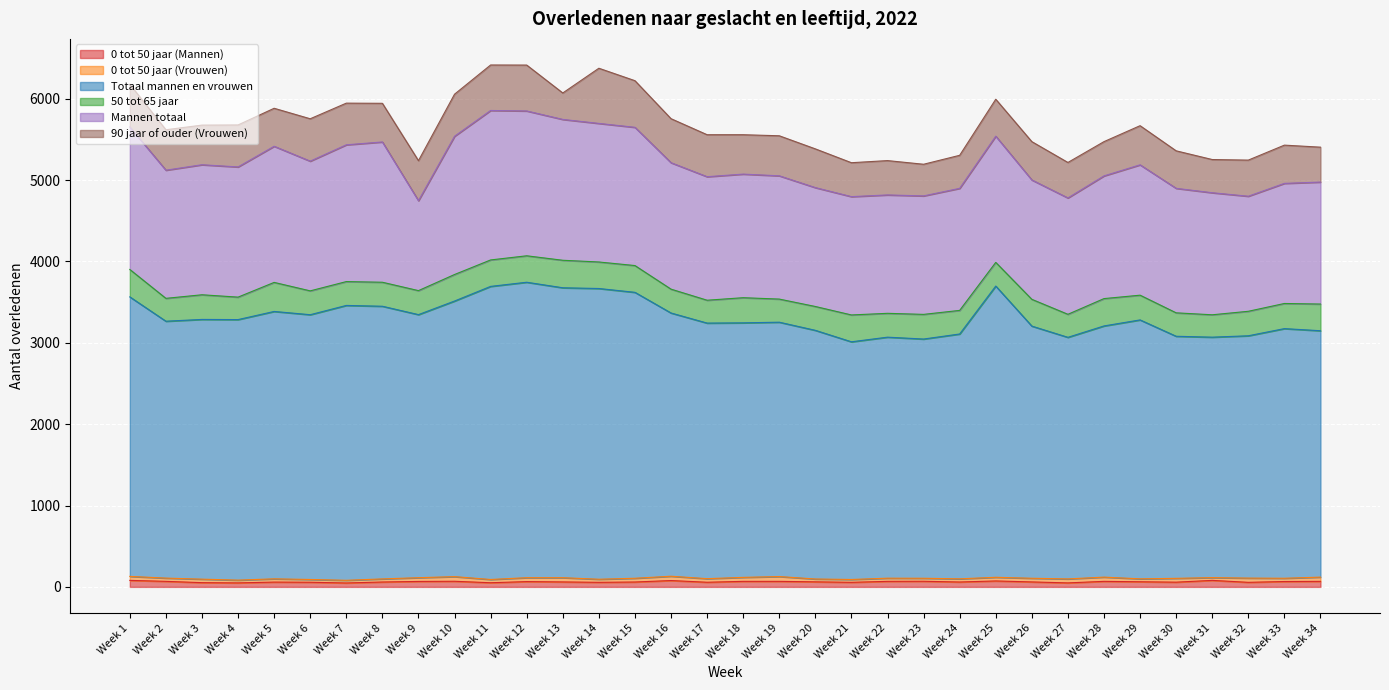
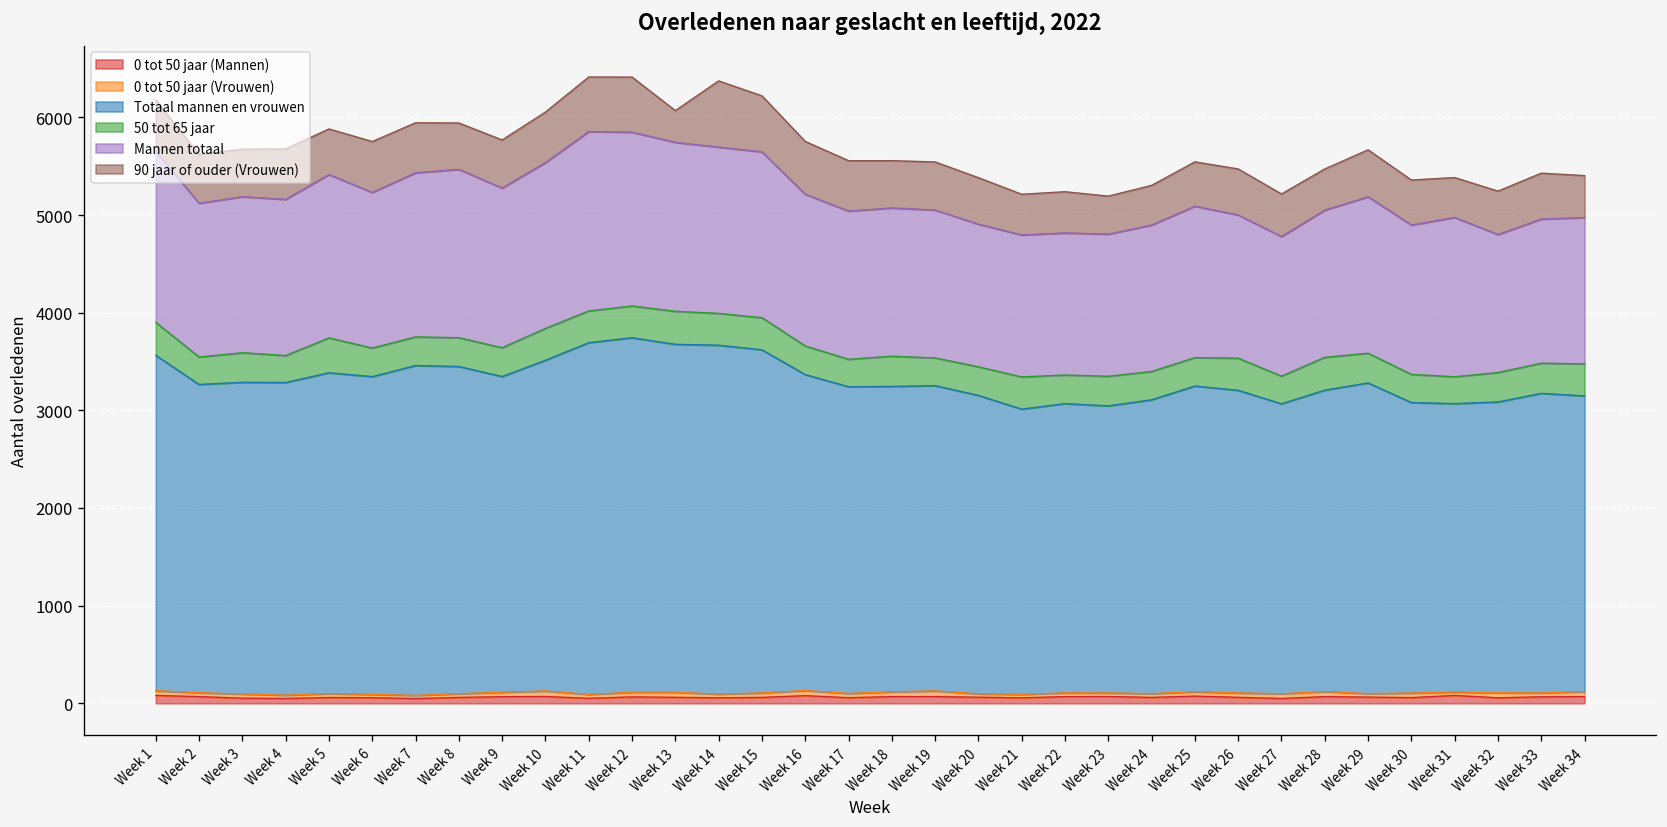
  {
    "0 tot 50 jaar (Mannen)": {
      "Week 1": 100,
      "Week 2": 100,
      "Week 3": 100,
      "Week 4": 0,
      "Week 5": 100,
      "Week 6": 100,
      "Week 7": 0,
      "Week 8": 100,
      "Week 9": 100,
      "Week 10": 100,
      "Week 11": 100,
      "Week 12": 100,
      "Week 13": 100,
      "Week 14": 100,
      "Week 15": 100,
      "Week 16": 100,
      "Week 17": 100,
      "Week 18": 100,
      "Week 19": 100,
      "Week 20": 100,
      "Week 21": 100,
      "Week 22": 100,
      "Week 23": 100,
      "Week 24": 100,
      "Week 25": 100,
      "Week 26": 100,
      "Week 27": 0,
      "Week 28": 100,
      "Week 29": 100,
      "Week 30": 100,
      "Week 31": 100,
      "Week 32": 100,
      "Week 33": 100,
      "Week 34": 100
    },
    "0 tot 50 jaar (Vrouwen)": {
      "Week 1": 0,
      "Week 2": 0,
      "Week 3": 0,
      "Week 4": 0,
      "Week 5": 0,
      "Week 6": 0,
      "Week 7": 0,
      "Week 8": 0,
      "Week 9": 0,
      "Week 10": 100,
      "Week 11": 0,
      "Week 12": 0,
      "Week 13": 100,
      "Week 14": 0,
      "Week 15": 0,
      "Week 16": 100,
      "Week 17": 0,
      "Week 18": 0,
      "Week 19": 100,
      "Week 20": 0,
      "Week 21": 0,
      "Week 22": 0,
      "Week 23": 0,
      "Week 24": 0,
      "Week 25": 0,
      "Week 26": 0,
      "Week 27": 0,
      "Week 28": 100,
      "Week 29": 0,
      "Week 30": 0,
      "Week 31": 0,
      "Week 32": 100,
      "Week 33": 0,
      "Week 34": 100
    },
    "Totaal mannen en vrouwen": {
      "Week 1": 3400,
      "Week 2": 3200,
      "Week 3": 3200,
      "Week 4": 3200,
      "Week 5": 3300,
      "Week 6": 3300,
      "Week 7": 3400,
      "Week 8": 3400,
      "Week 9": 3200,
      "Week 10": 3400,
      "Week 11": 3600,
      "Week 12": 3600,
      "Week 13": 3600,
      "Week 14": 3600,
      "Week 15": 3500,
      "Week 16": 3200,
      "Week 17": 3100,
      "Week 18": 3100,
      "Week 19": 3100,
      "Week 20": 3100,
      "Week 21": 2900,
      "Week 22": 3000,
      "Week 23": 2900,
      "Week 24": 3000,
-     "Week 25": 3600,
+     "Week 25": 3100,
      "Week 26": 3100,
      "Week 27": 3000,
      "Week 28": 3100,
      "Week 29": 3200,
      "Week 30": 3000,
      "Week 31": 3000,
      "Week 32": 3000,
      "Week 33": 3100,
      "Week 34": 3000
    },
    "50 tot 65 jaar": {
      "Week 1": 300,
      "Week 2": 300,
      "Week 3": 300,
      "Week 4": 300,
      "Week 5": 400,
      "Week 6": 300,
      "Week 7": 300,
      "Week 8": 300,
      "Week 9": 300,
      "Week 10": 300,
      "Week 11": 300,
      "Week 12": 300,
      "Week 13": 300,
      "Week 14": 300,
      "Week 15": 300,
      "Week 16": 300,
      "Week 17": 300,
      "Week 18": 300,
      "Week 19": 300,
      "Week 20": 300,
      "Week 21": 300,
      "Week 22": 300,
      "Week 23": 300,
      "Week 24": 300,
      "Week 25": 300,
      "Week 26": 300,
      "Week 27": 300,
      "Week 28": 300,
      "Week 29": 300,
      "Week 30": 300,
      "Week 31": 300,
      "Week 32": 300,
      "Week 33": 300,
      "Week 34": 300
    },
    "Mannen totaal": {
      "Week 2": 1600,
      "Week 3": 1600,
      "Week 4": 1600,
      "Week 5": 1700,
      "Week 6": 1600,
      "Week 7": 1700,
      "Week 8": 1700,
-     "Week 9": 1100,
+     "Week 9": 1600,
      "Week 10": 1700,
      "Week 11": 1800,
      "Week 12": 1800,
      "Week 13": 1700,
      "Week 14": 1700,
      "Week 15": 1700,
      "Week 16": 1600,
      "Week 17": 1500,
      "Week 18": 1500,
      "Week 19": 1500,
      "Week 20": 1500,
      "Week 21": 1500,
      "Week 22": 1500,
      "Week 23": 1500,
      "Week 24": 1500,
      "Week 25": 1600,
      "Week 26": 1500,
      "Week 27": 1400,
      "Week 28": 1500,
      "Week 29": 1600,
      "Week 30": 1500,
-     "Week 31": 1500,
+     "Week 31": 1600,
      "Week 32": 1400,
      "Week 33": 1500,
      "Week 34": 1500
    },
    "90 jaar of ouder (Vrouwen)": {
      "Week 5": 500,
      "Week 6": 500,
      "Week 7": 500,
      "Week 8": 500,
      "Week 9": 500,
      "Week 10": 500,
      "Week 11": 600,
      "Week 12": 600,
      "Week 13": 300,
      "Week 14": 700,
      "Week 15": 600,
      "Week 16": 500,
      "Week 17": 500,
      "Week 18": 500,
      "Week 19": 500,
      "Week 20": 500,
      "Week 21": 400,
      "Week 22": 400,
      "Week 23": 400,
      "Week 24": 400,
      "Week 25": 500,
      "Week 26": 500,
      "Week 27": 400,
      "Week 28": 400,
      "Week 29": 500,
      "Week 30": 500,
      "Week 31": 400,
      "Week 32": 400,
      "Week 33": 500,
      "Week 34": 400
    }
  }
